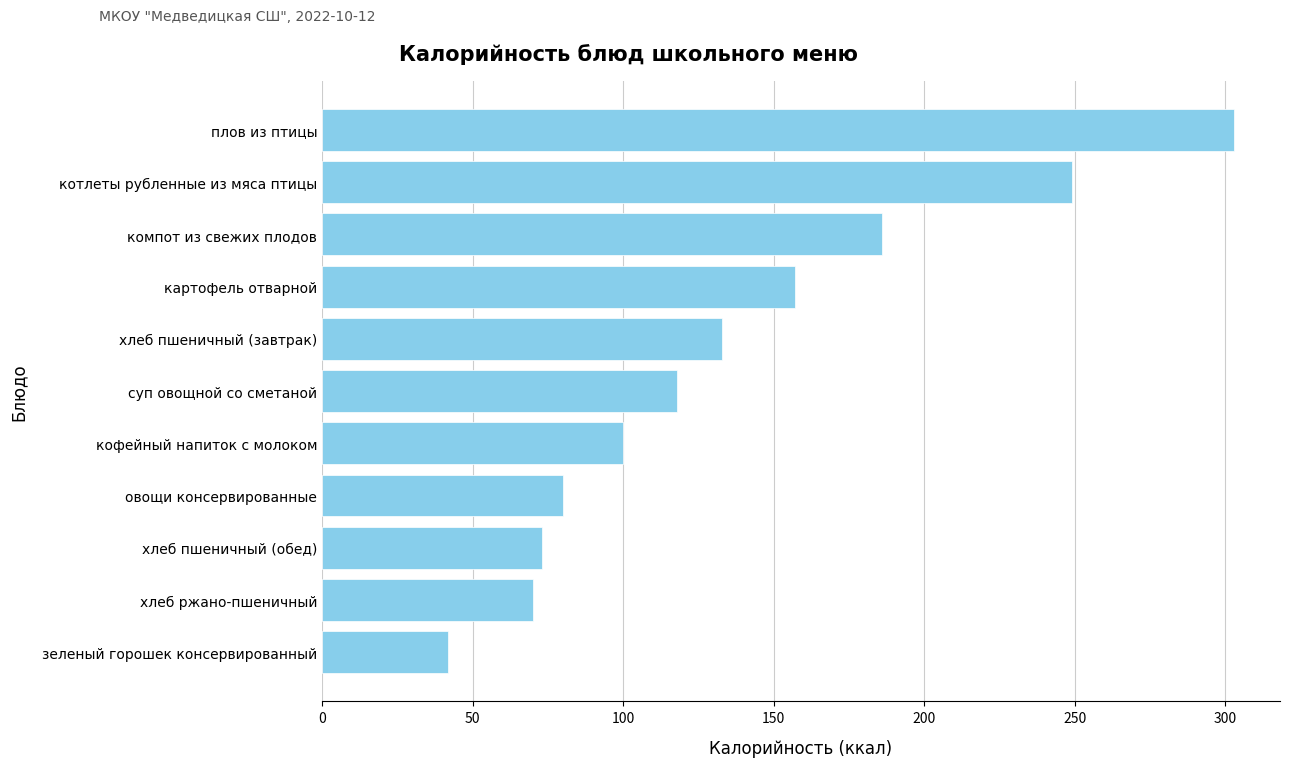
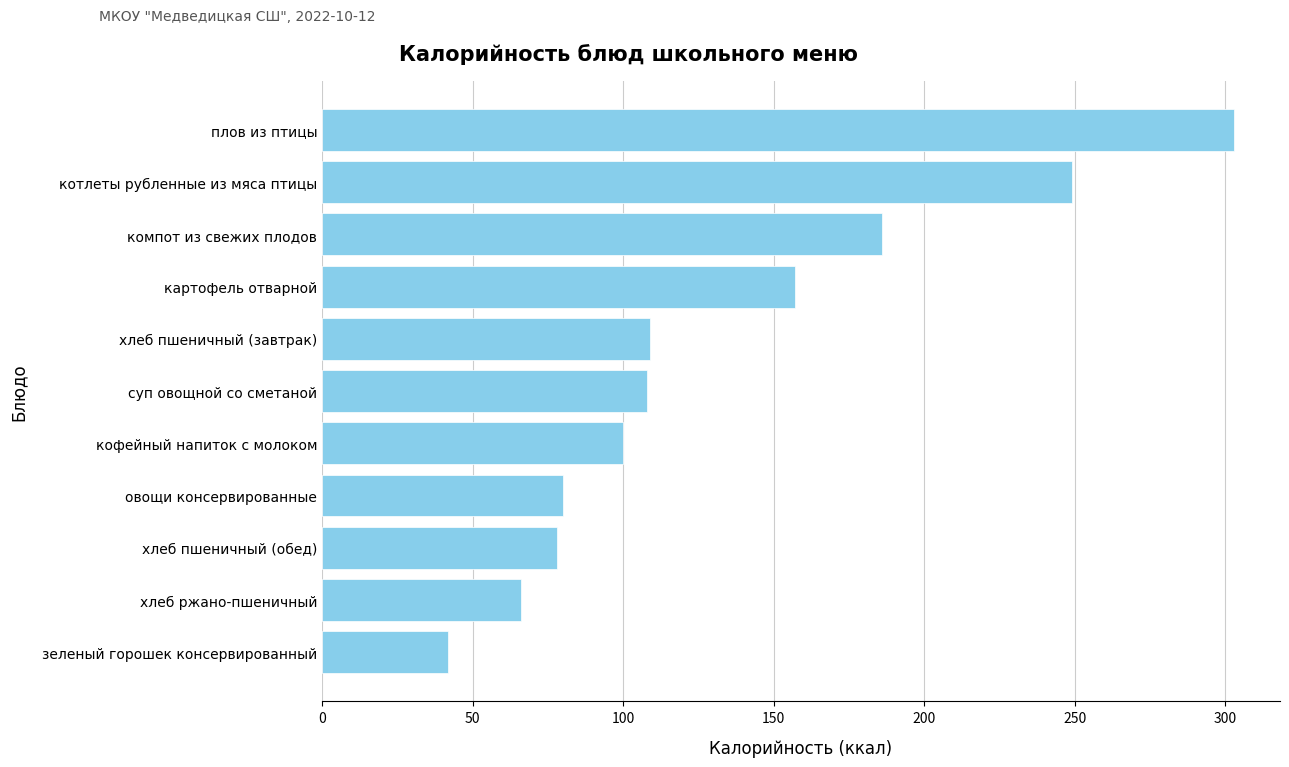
  {
    "плов из птицы": 303,
    "котлеты рубленные из мяса птицы": 249,
    "компот из свежих плодов": 186,
    "картофель отварной": 157,
-   "хлеб пшеничный (завтрак)": 133,
-   "суп овощной со сметаной": 118,
+   "хлеб пшеничный (завтрак)": 109,
+   "суп овощной со сметаной": 108,
    "кофейный напиток с молоком": 100,
    "овощи консервированные": 80,
-   "хлеб пшеничный (обед)": 73,
-   "хлеб ржано-пшеничный": 70,
+   "хлеб пшеничный (обед)": 78,
+   "хлеб ржано-пшеничный": 66,
    "зеленый горошек консервированный": 42
  }
